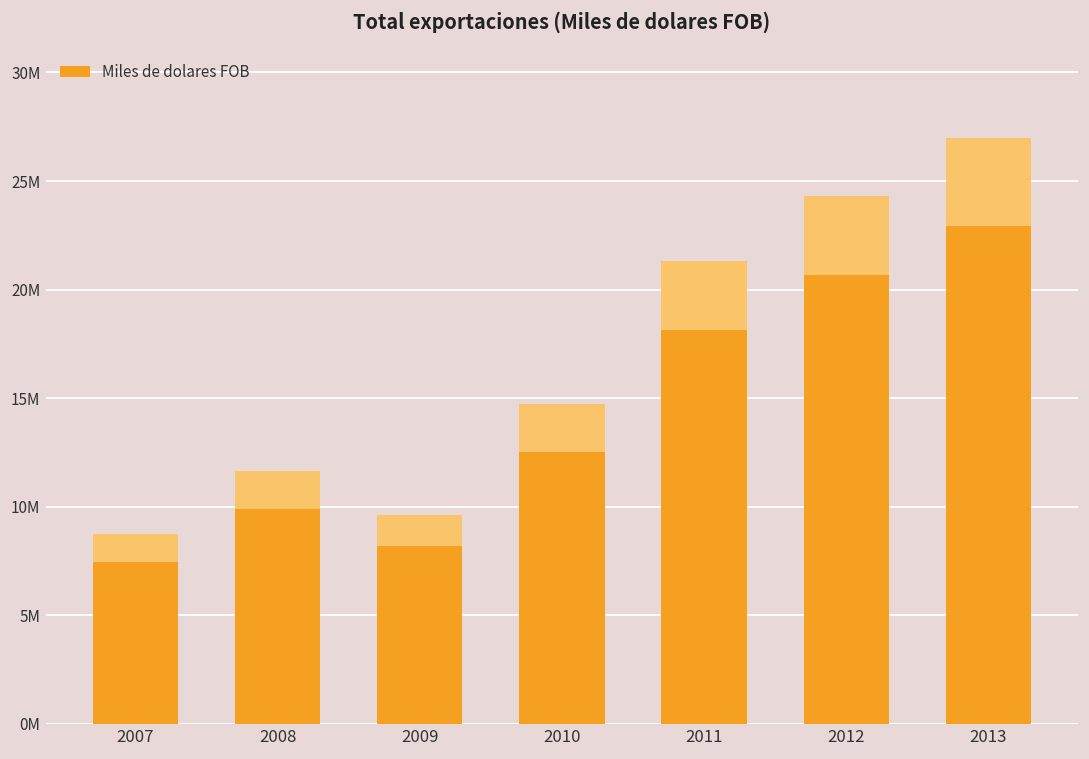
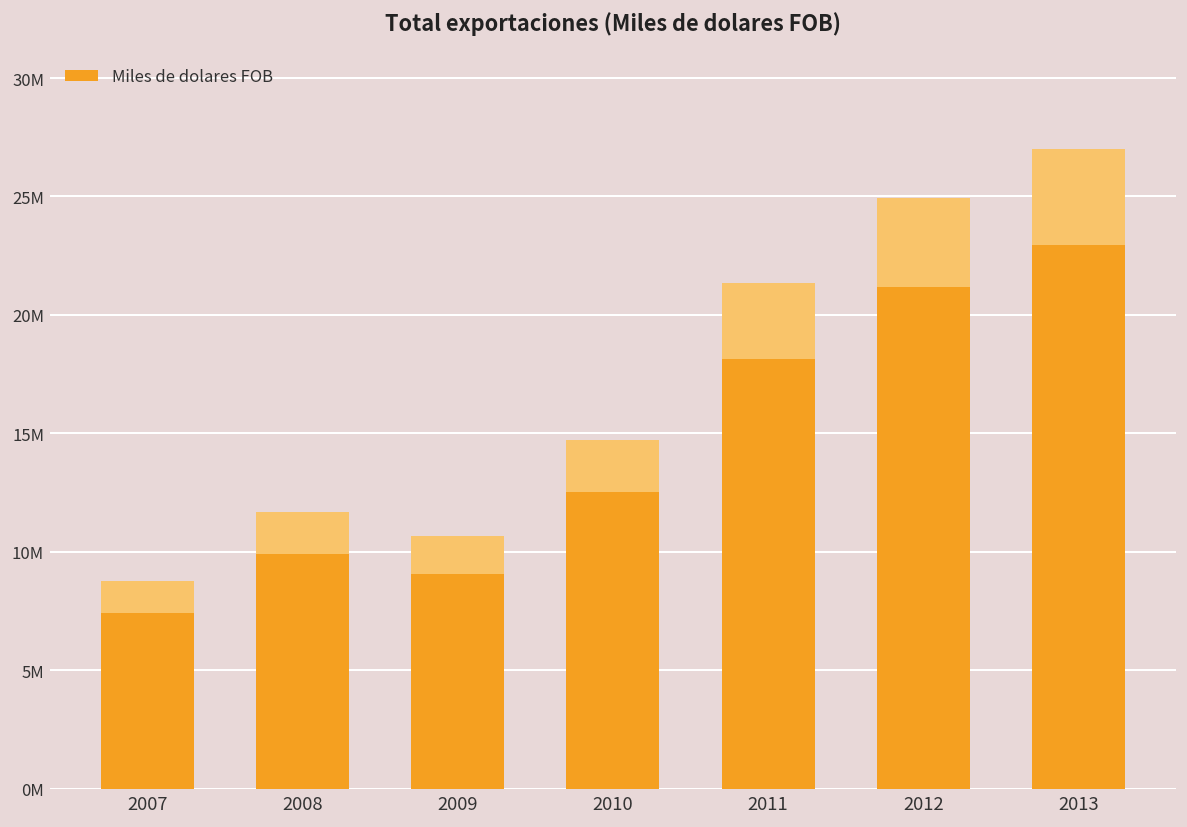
  {
    "Miles de dolares FOB": {
      "2007": 8800000,
      "2008": 11700000,
-     "2009": 9600000,
+     "2009": 10700000,
      "2010": 14700000,
      "2011": 21300000,
-     "2012": 24300000,
+     "2012": 24900000,
      "2013": 27000000
    }
  }
